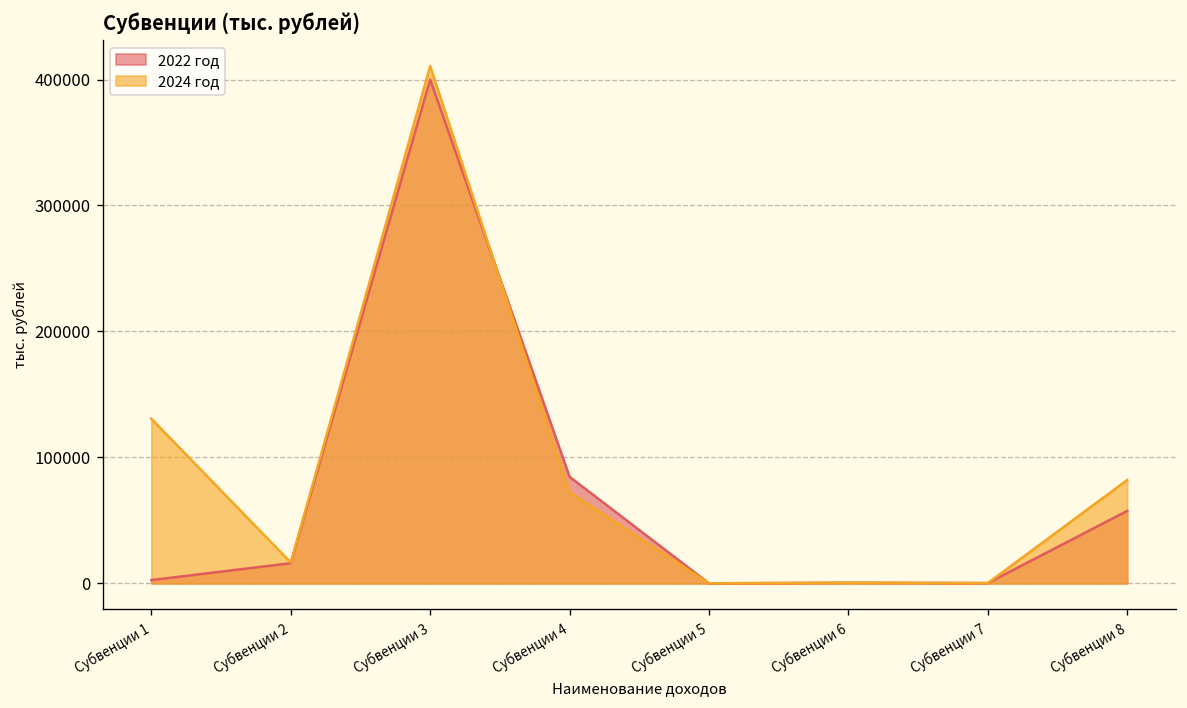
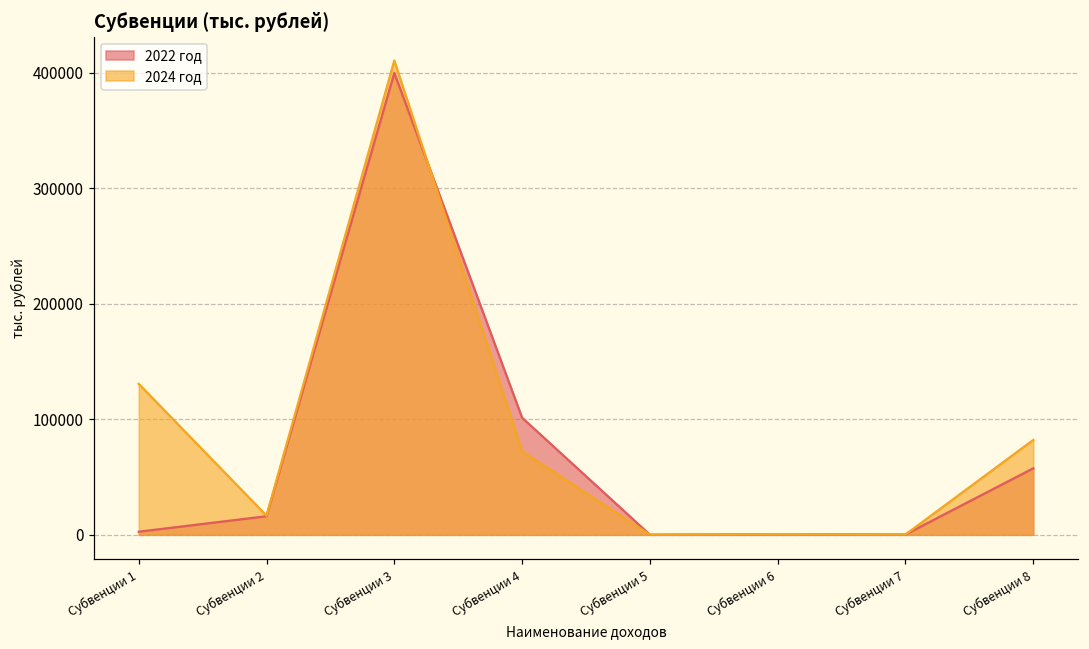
  {
    "2022 год": {
      "Субвенции 1": 3000,
      "Субвенции 3": 400000,
-     "Субвенции 4": 85000,
+     "Субвенции 4": 101000,
      "Субвенции 8": 58000
    },
    "2024 год": {
      "Субвенции 1": 131000,
      "Субвенции 3": 411000,
      "Субвенции 4": 72000,
      "Субвенции 8": 82000
    }
  }
